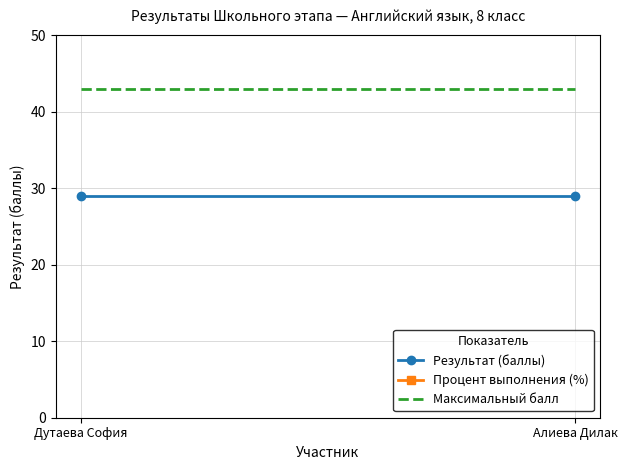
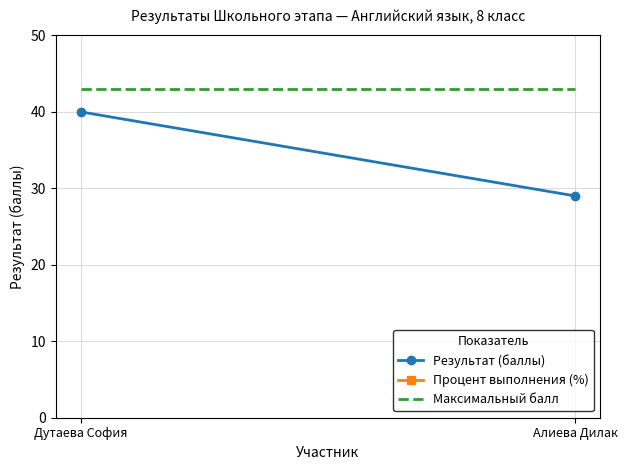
  {
    "Результат (баллы)": {
-     "Дутаева София": 29,
+     "Дутаева София": 40,
      "Алиева Дилак": 29
    },
    "Максимальный балл": {
      "Дутаева София": 43,
      "Алиева Дилак": 43
    }
  }
